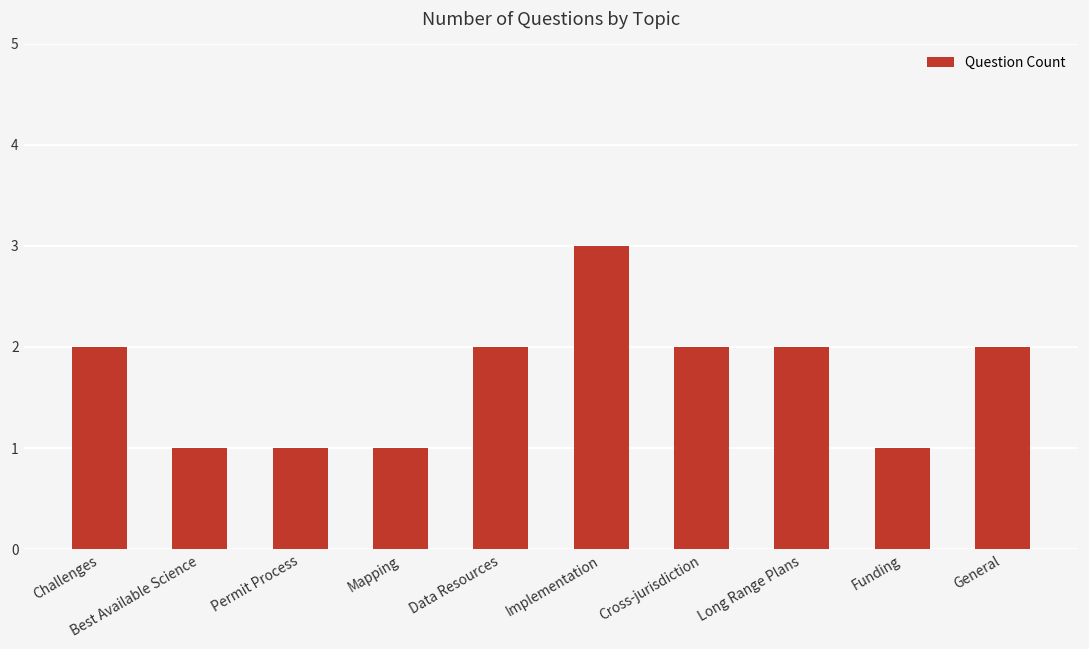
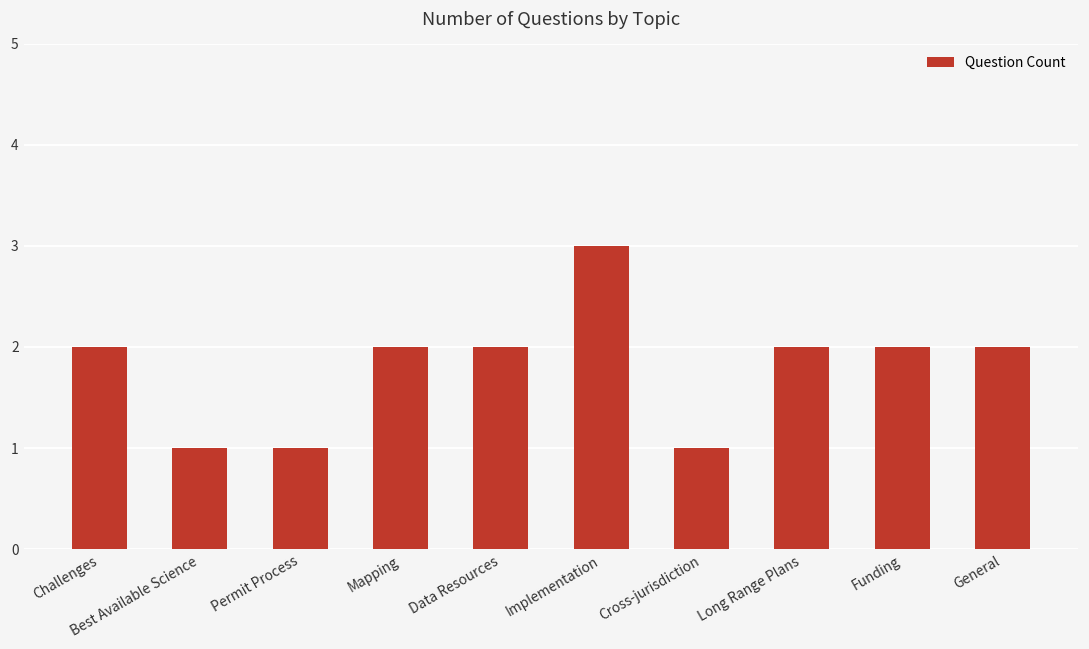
  {
    "Challenges": 2,
    "Best Available Science": 1,
    "Permit Process": 1,
-   "Mapping": 1,
+   "Mapping": 2,
    "Data Resources": 2,
    "Implementation": 3,
-   "Cross-jurisdiction": 2,
+   "Cross-jurisdiction": 1,
    "Long Range Plans": 2,
-   "Funding": 1,
+   "Funding": 2,
    "General": 2
  }
